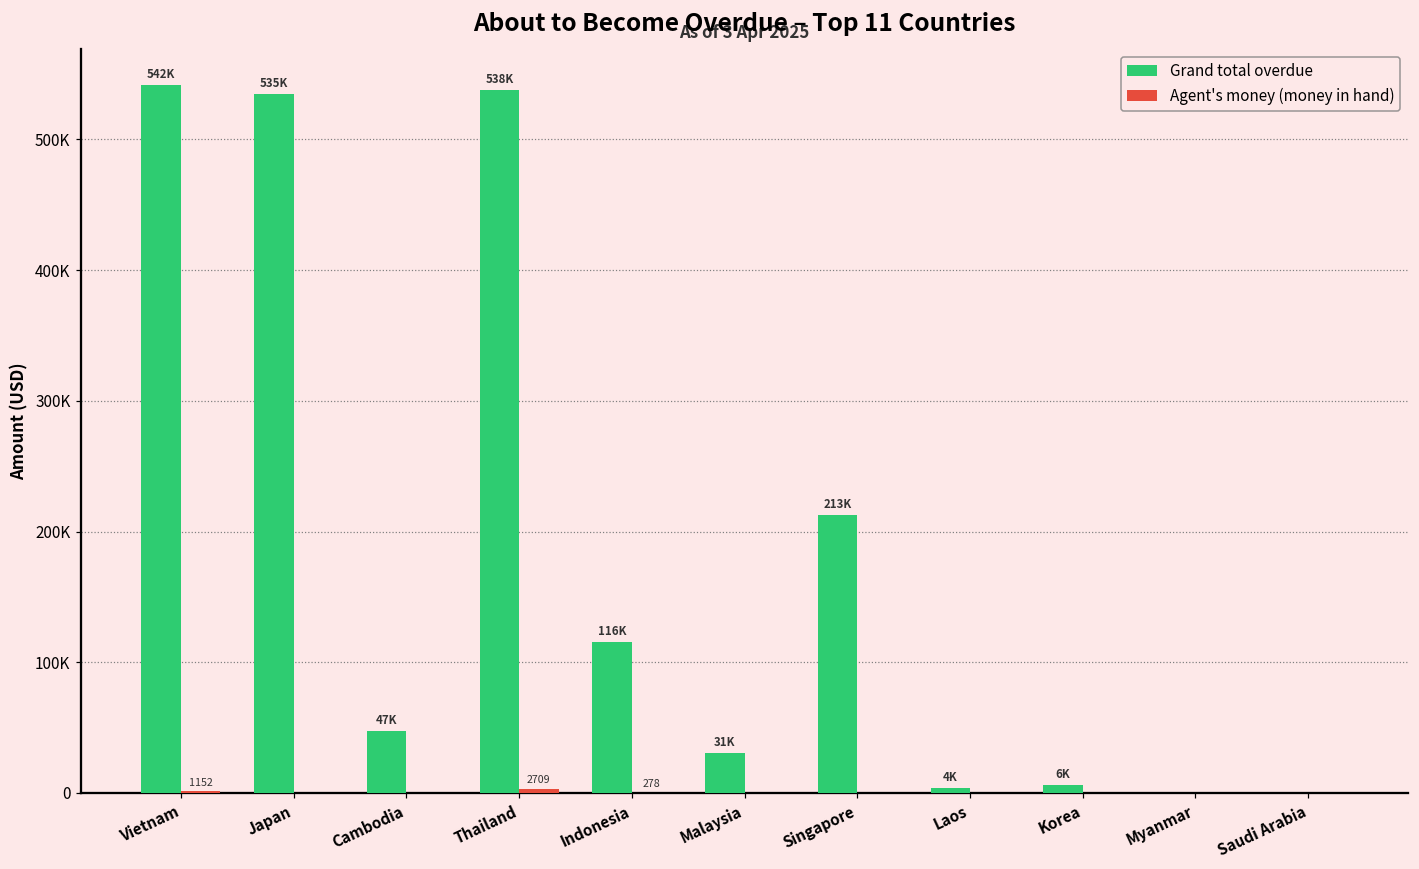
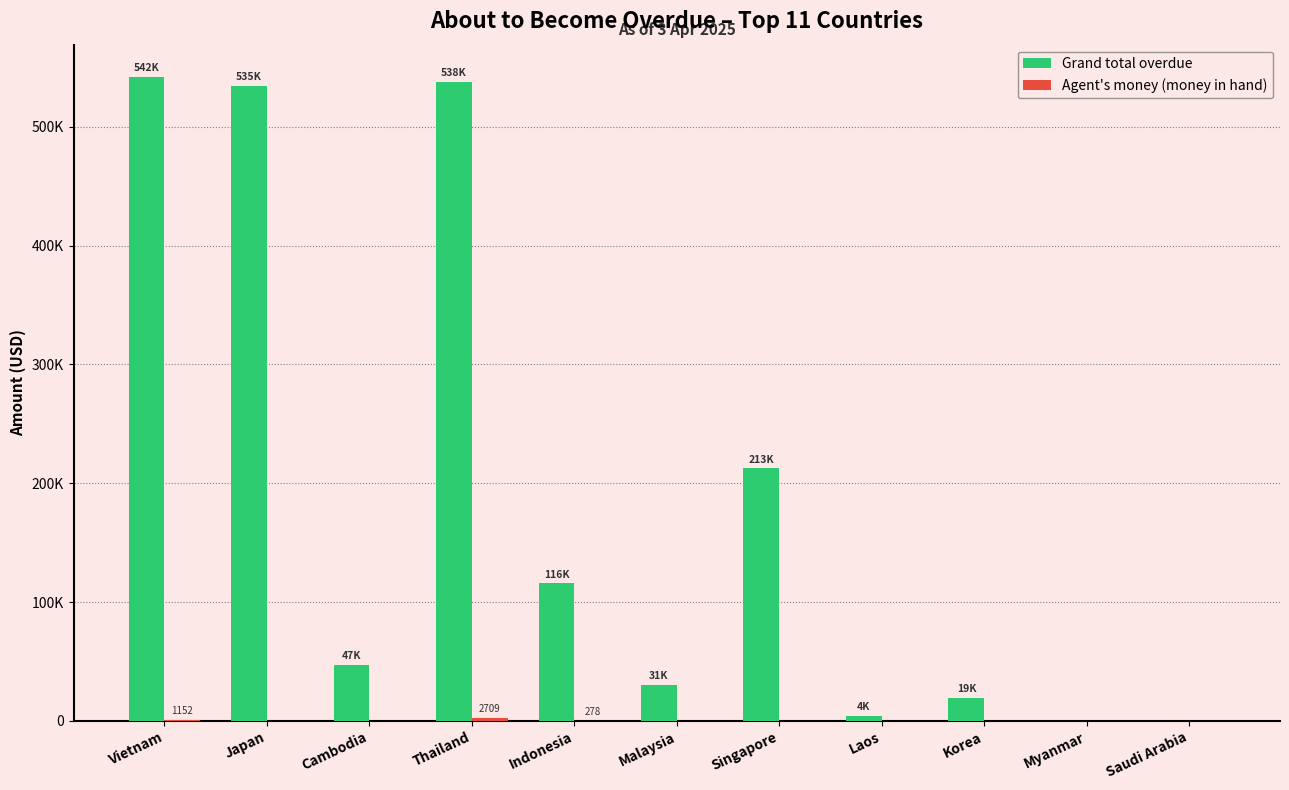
  {
    "Grand total overdue": {
      "Vietnam": "542K",
      "Japan": "535K",
      "Cambodia": "47K",
      "Thailand": "538K",
      "Indonesia": "116K",
      "Malaysia": "31K",
      "Singapore": "213K",
      "Laos": "4K",
-     "Korea": "6K"
+     "Korea": "19K"
    },
    "Agent's money (money in hand)": {
      "Vietnam": "1152",
      "Thailand": "2709",
      "Indonesia": "278"
    }
  }
